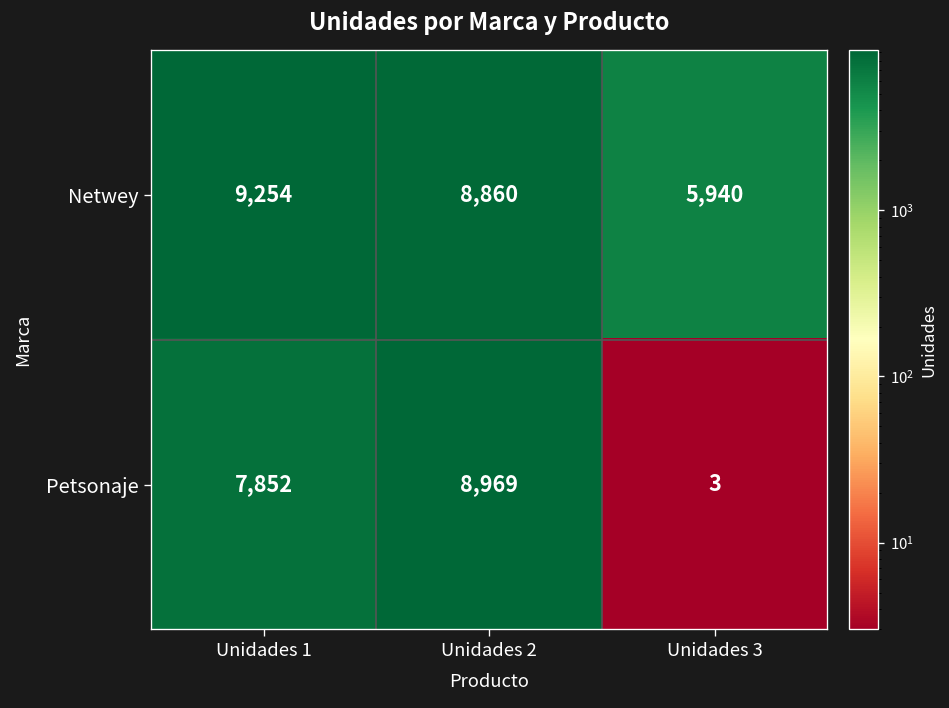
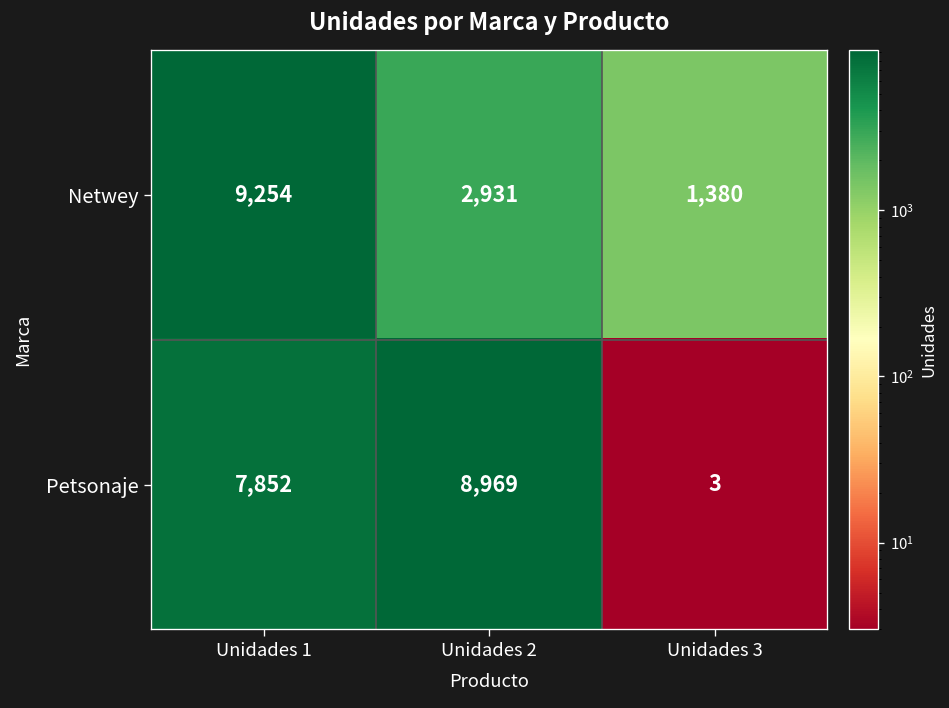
  {
    "Netwey": {
      "Unidades 1": "9,254",
-     "Unidades 2": "8,860",
-     "Unidades 3": "5,940"
+     "Unidades 2": "2,931",
+     "Unidades 3": "1,380"
    },
    "Petsonaje": {
      "Unidades 1": "7,852",
      "Unidades 2": "8,969",
      "Unidades 3": "3"
    }
  }
